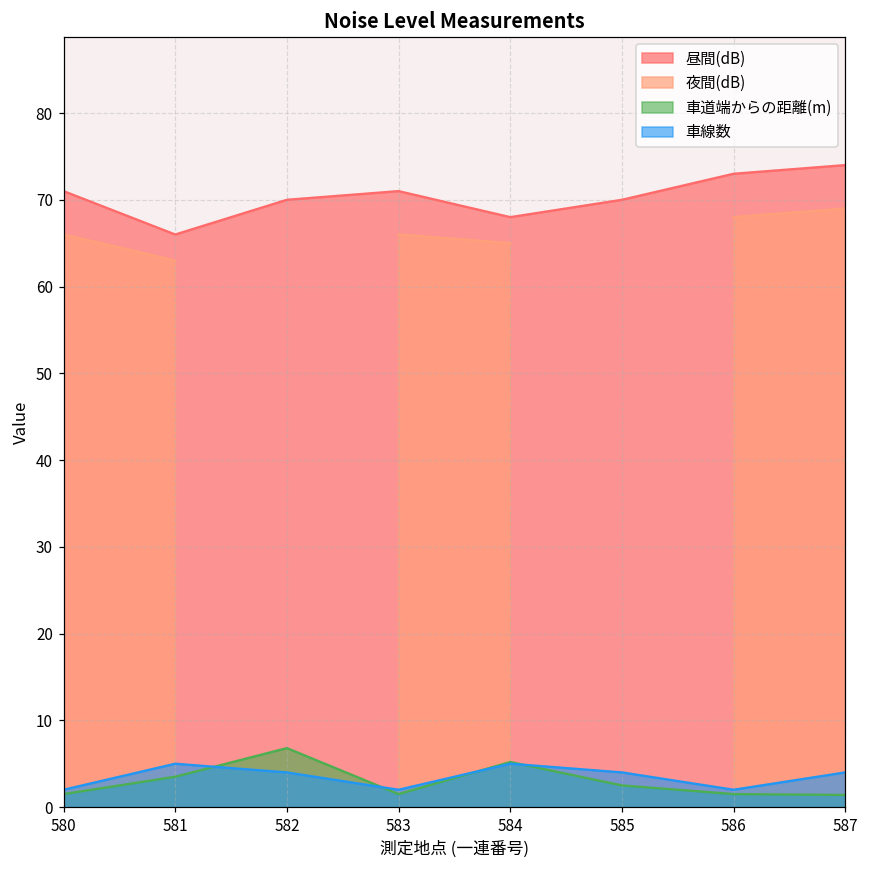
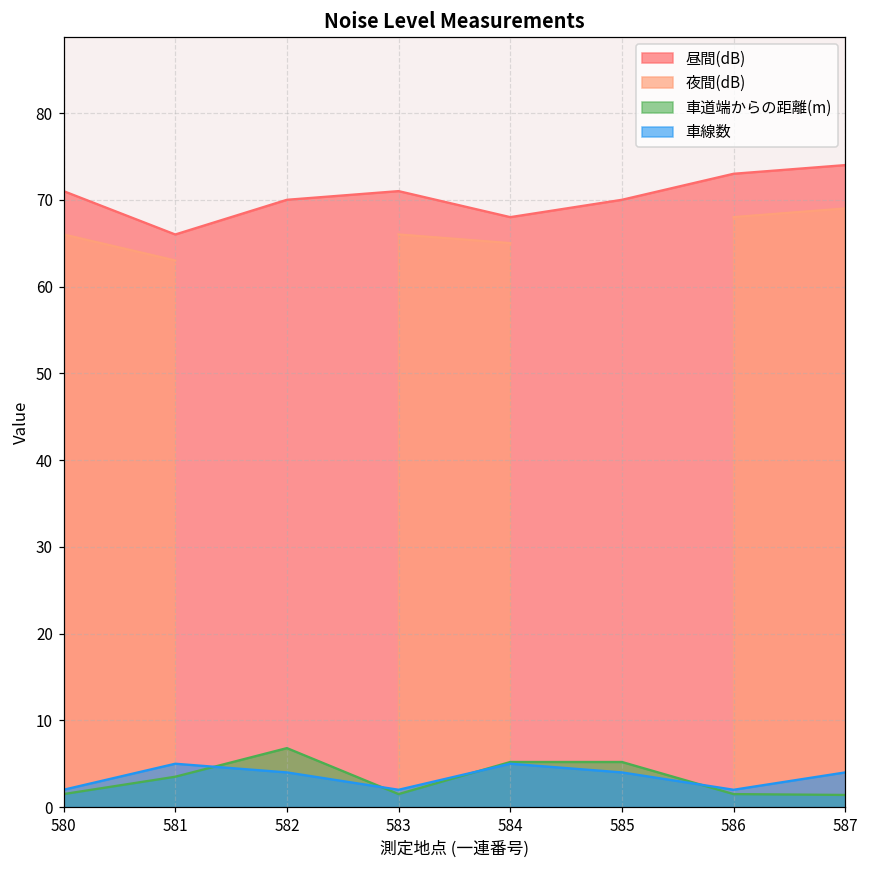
  {
    "車道端からの距離(m)": {
      "580": 2,
      "581": 4,
      "582": 7,
      "583": 2,
-     "585": 3,
+     "585": 5,
      "586": 2,
      "587": 1
    },
    "車線数": {
      "580": 2,
      "581": 5,
      "582": 4,
      "583": 2,
      "585": 4,
      "586": 2,
      "587": 4
    }
  }
